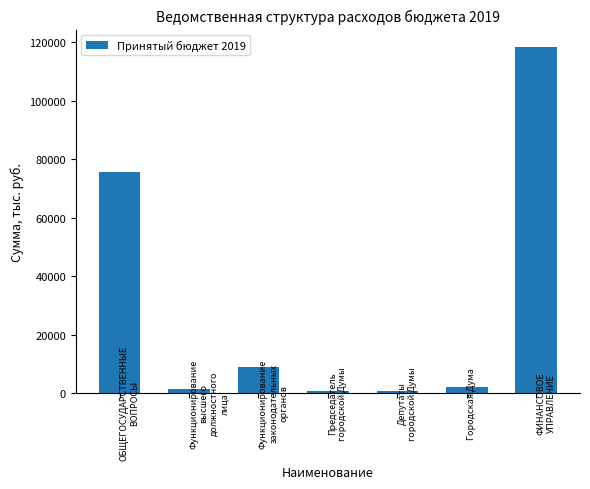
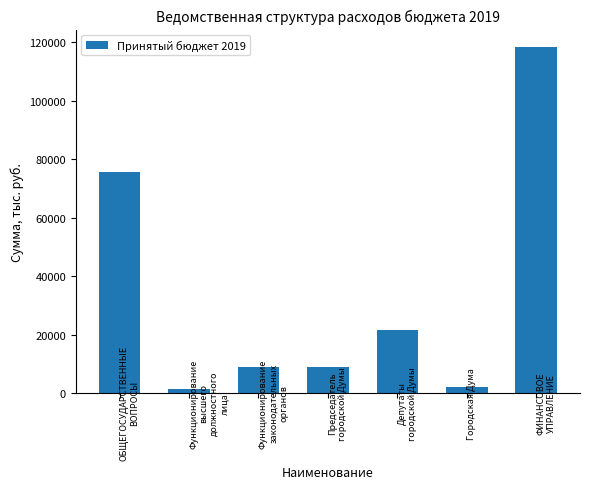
  {
    "ОБЩЕГОСУДАРСТВЕННЫЕ ВОПРОСЫ": 76000,
    "Функционирование высшего должностного лица": 1000,
    "Функционирование законодательных органов": 9000,
-   "Председатель городской Думы": 1000,
-   "Депутаты городской Думы": 1000,
+   "Председатель городской Думы": 9000,
+   "Депутаты городской Думы": 22000,
    "Городская Дума": 2000,
    "ФИНАНСОВОЕ УПРАВЛЕНИЕ": 118000
  }
